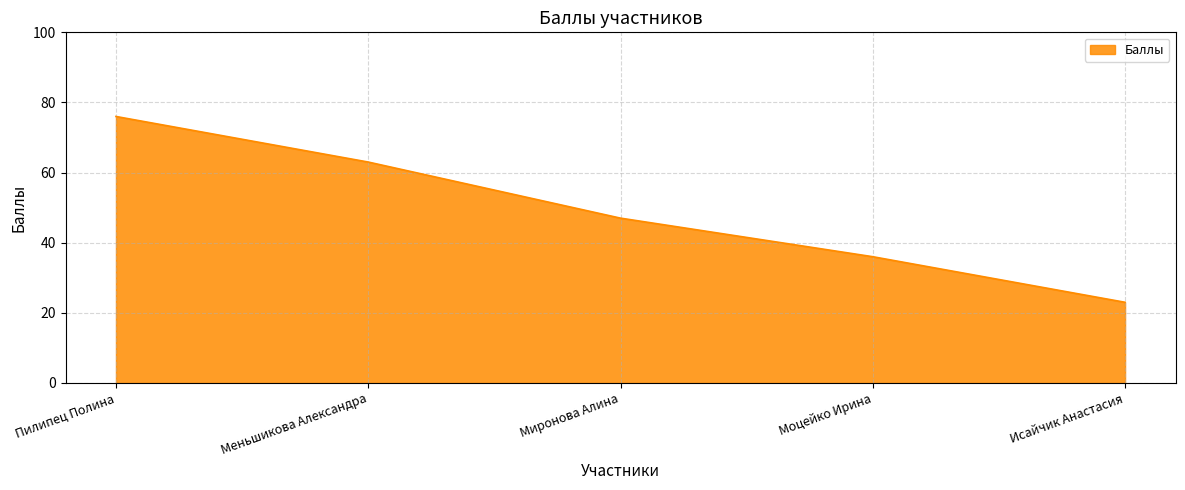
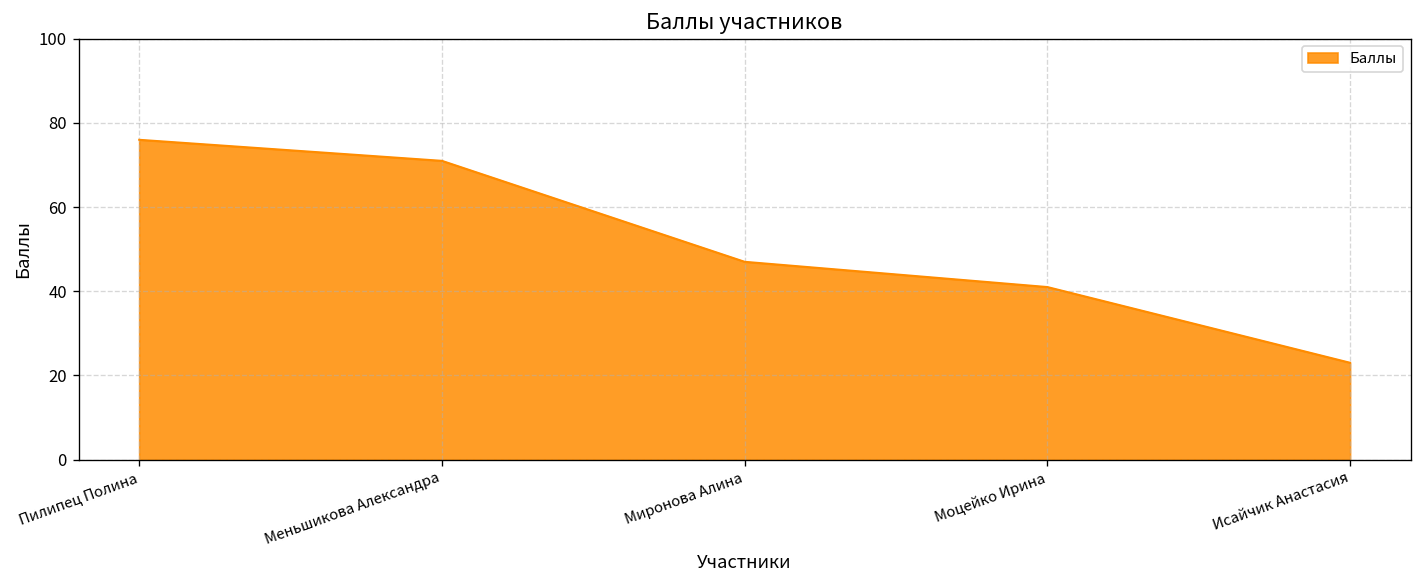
  {
    "Пилипец Полина": 76,
-   "Меньшикова Александра": 63,
+   "Меньшикова Александра": 71,
    "Миронова Алина": 47,
-   "Моцейко Ирина": 36,
+   "Моцейко Ирина": 41,
    "Исайчик Анастасия": 23
  }
